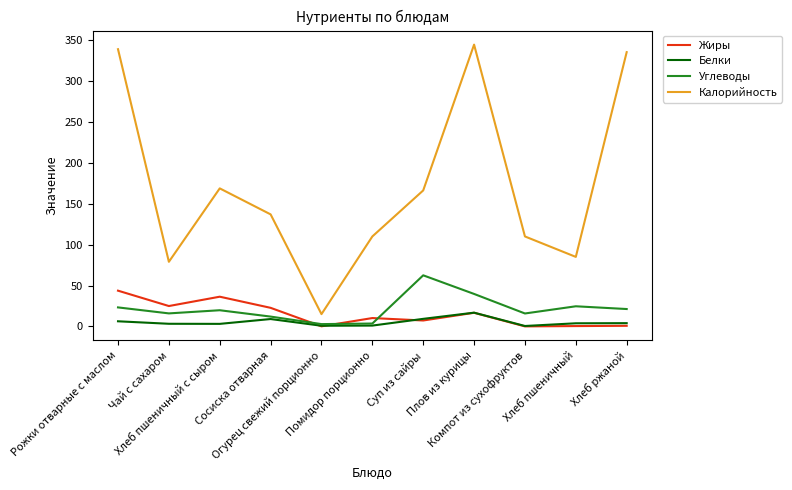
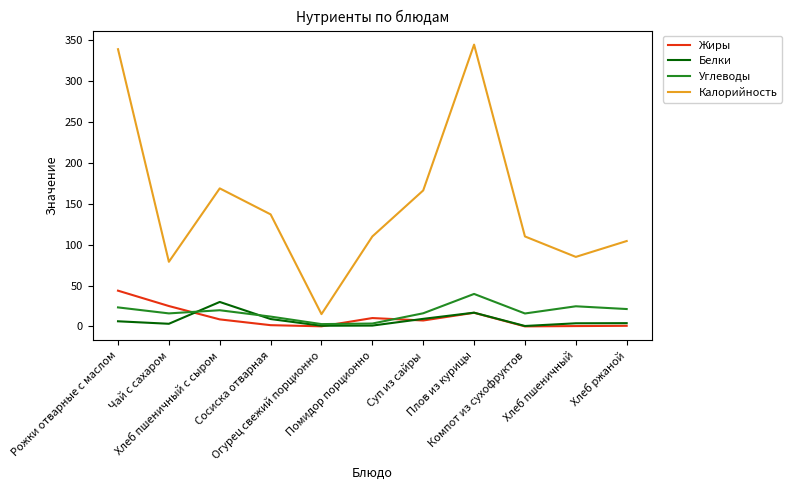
  {
    "Жиры": {
      "Рожки отварные с маслом": 40,
      "Чай с сахаром": 20,
-     "Хлеб пшеничный с сыром": 40,
-     "Сосиска отварная": 20,
+     "Хлеб пшеничный с сыром": 10,
+     "Сосиска отварная": 0,
      "Помидор порционно": 10,
      "Хлеб пшеничный": 0,
      "Хлеб ржаной": 0
    },
    "Белки": {
      "Рожки отварные с маслом": 10,
      "Чай с сахаром": 0,
-     "Хлеб пшеничный с сыром": 0,
+     "Хлеб пшеничный с сыром": 30,
      "Хлеб пшеничный": 0,
      "Хлеб ржаной": 0
    },
    "Углеводы": {
      "Рожки отварные с маслом": 20,
      "Чай с сахаром": 20,
      "Хлеб пшеничный с сыром": 20,
-     "Суп из сайры": 60,
+     "Суп из сайры": 20,
      "Плов из курицы": 40,
      "Компот из сухофруктов": 20,
      "Хлеб пшеничный": 20,
      "Хлеб ржаной": 20
    },
    "Калорийность": {
      "Рожки отварные с маслом": 340,
      "Чай с сахаром": 80,
      "Хлеб пшеничный с сыром": 170,
      "Сосиска отварная": 140,
      "Огурец свежий порционно": 20,
      "Помидор порционно": 110,
      "Суп из сайры": 170,
      "Плов из курицы": 340,
      "Компот из сухофруктов": 110,
      "Хлеб пшеничный": 90,
-     "Хлеб ржаной": 340
+     "Хлеб ржаной": 100
    }
  }
